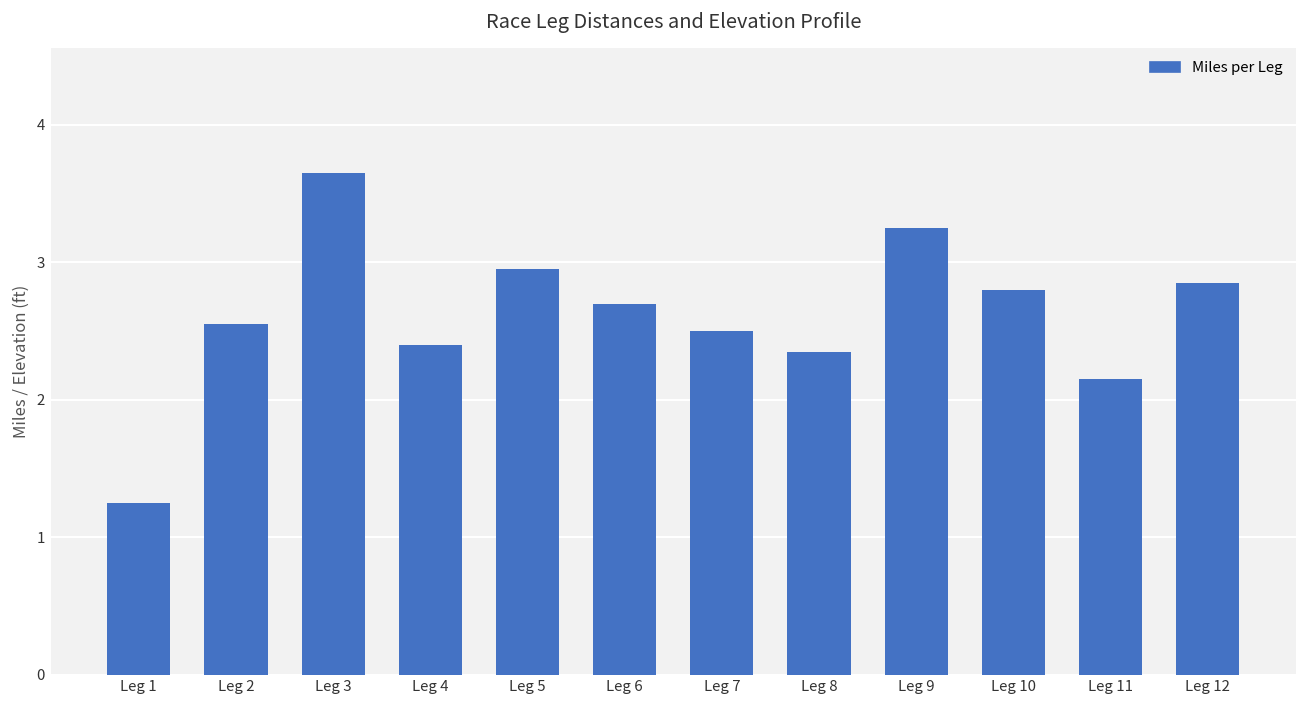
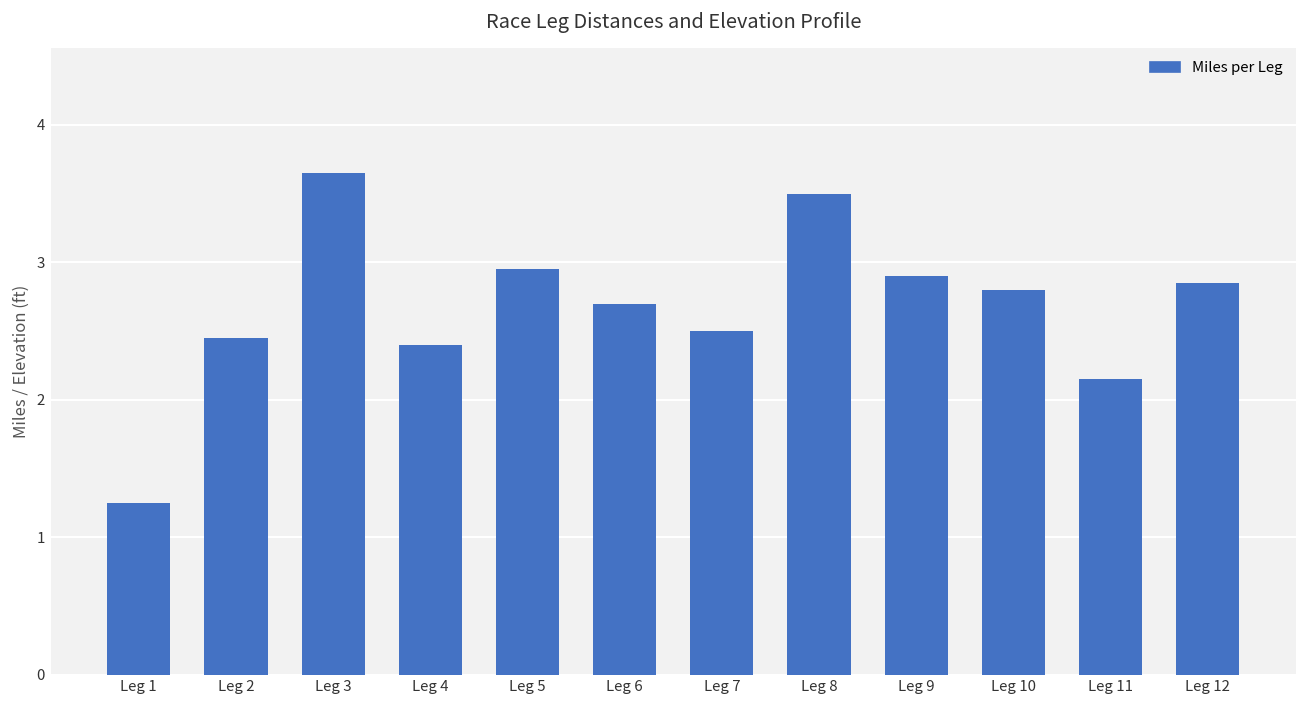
  {
    "Leg 1": 1.25,
-   "Leg 2": 2.55,
+   "Leg 2": 2.45,
    "Leg 3": 3.65,
    "Leg 4": 2.40,
    "Leg 5": 2.95,
    "Leg 6": 2.70,
    "Leg 7": 2.50,
-   "Leg 8": 2.35,
-   "Leg 9": 3.25,
+   "Leg 8": 3.50,
+   "Leg 9": 2.90,
    "Leg 10": 2.80,
    "Leg 11": 2.15,
    "Leg 12": 2.85
  }
